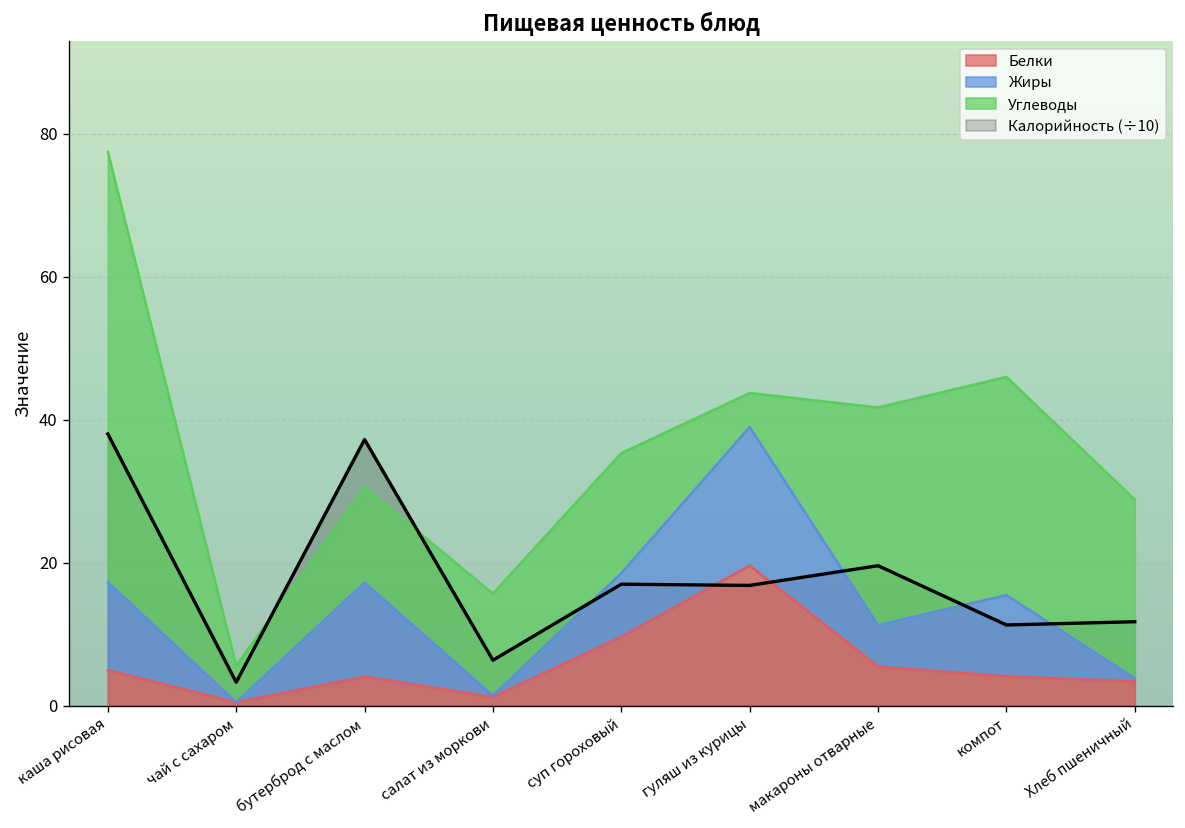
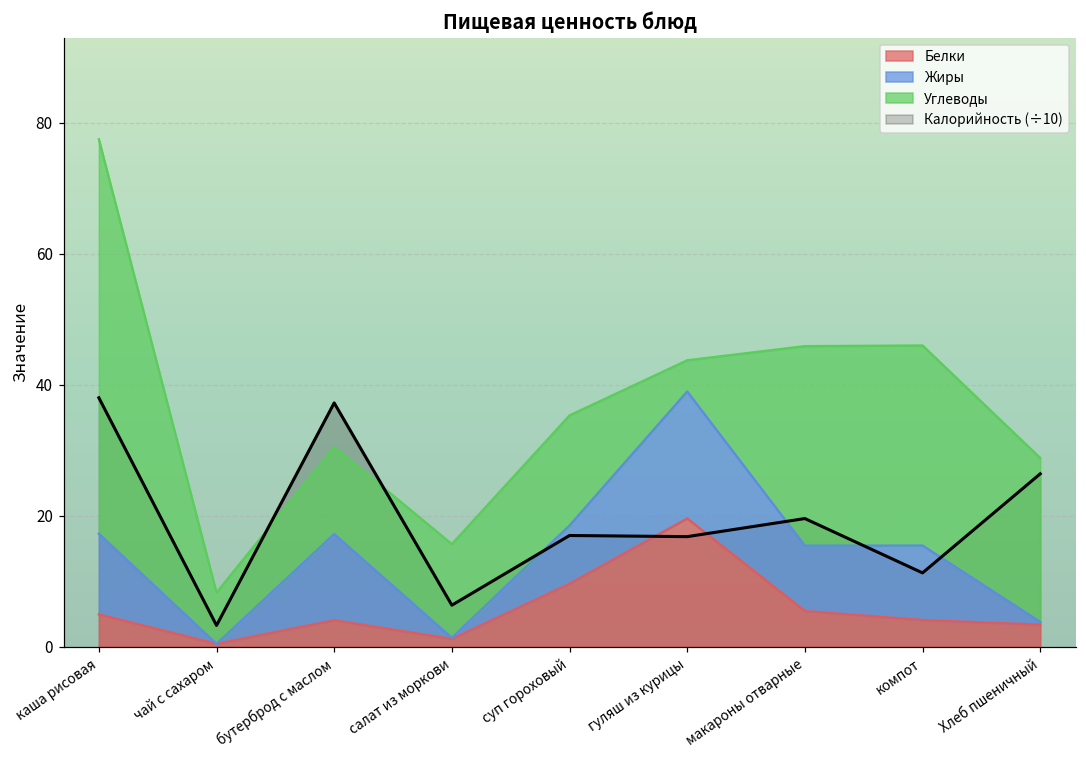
  {
    "Белки": {
      "каша рисовая": 5,
      "бутерброд с маслом": 4,
      "суп гороховый": 10,
      "гуляш из курицы": 20,
      "макароны отварные": 5,
      "компот": 4
    },
    "Жиры": {
      "каша рисовая": 12,
      "бутерброд с маслом": 13,
      "суп гороховый": 9,
      "гуляш из курицы": 19,
-     "макароны отварные": 6,
+     "макароны отварные": 10,
      "компот": 11
    },
    "Углеводы": {
      "каша рисовая": 60,
-     "чай с сахаром": 5,
+     "чай с сахаром": 8,
      "бутерброд с маслом": 13,
      "салат из моркови": 14,
      "суп гороховый": 17,
      "гуляш из курицы": 5,
      "макароны отварные": 30,
      "компот": 31,
      "Хлеб пшеничный": 25
    },
    "Калорийность (÷10)": {
      "каша рисовая": 38,
      "чай с сахаром": 3,
      "бутерброд с маслом": 37,
      "салат из моркови": 6,
      "суп гороховый": 17,
      "гуляш из курицы": 17,
      "макароны отварные": 20,
      "компот": 11,
-     "Хлеб пшеничный": 12
+     "Хлеб пшеничный": 26
    }
  }
